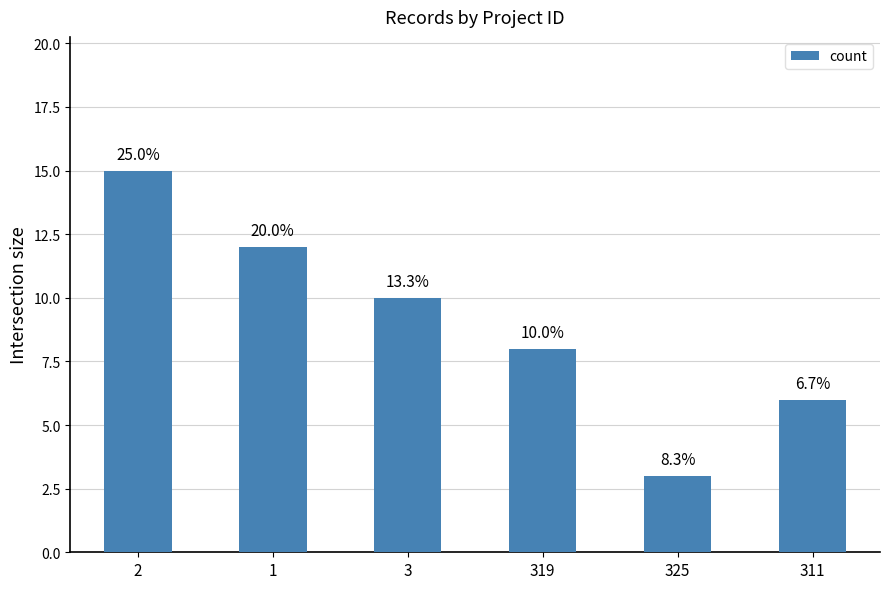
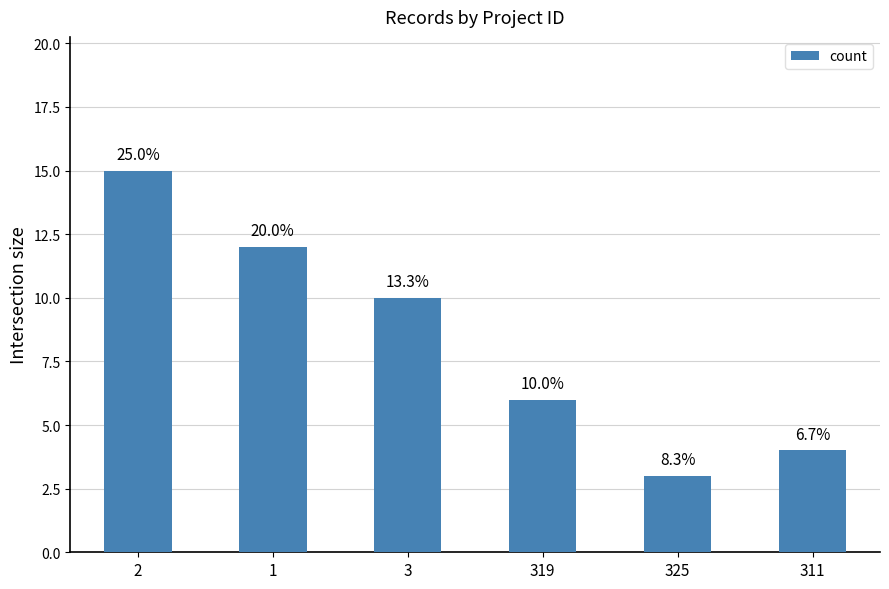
  {
-   "319": 8,
-   "311": 6
+   "319": 6,
+   "311": 4
  }
